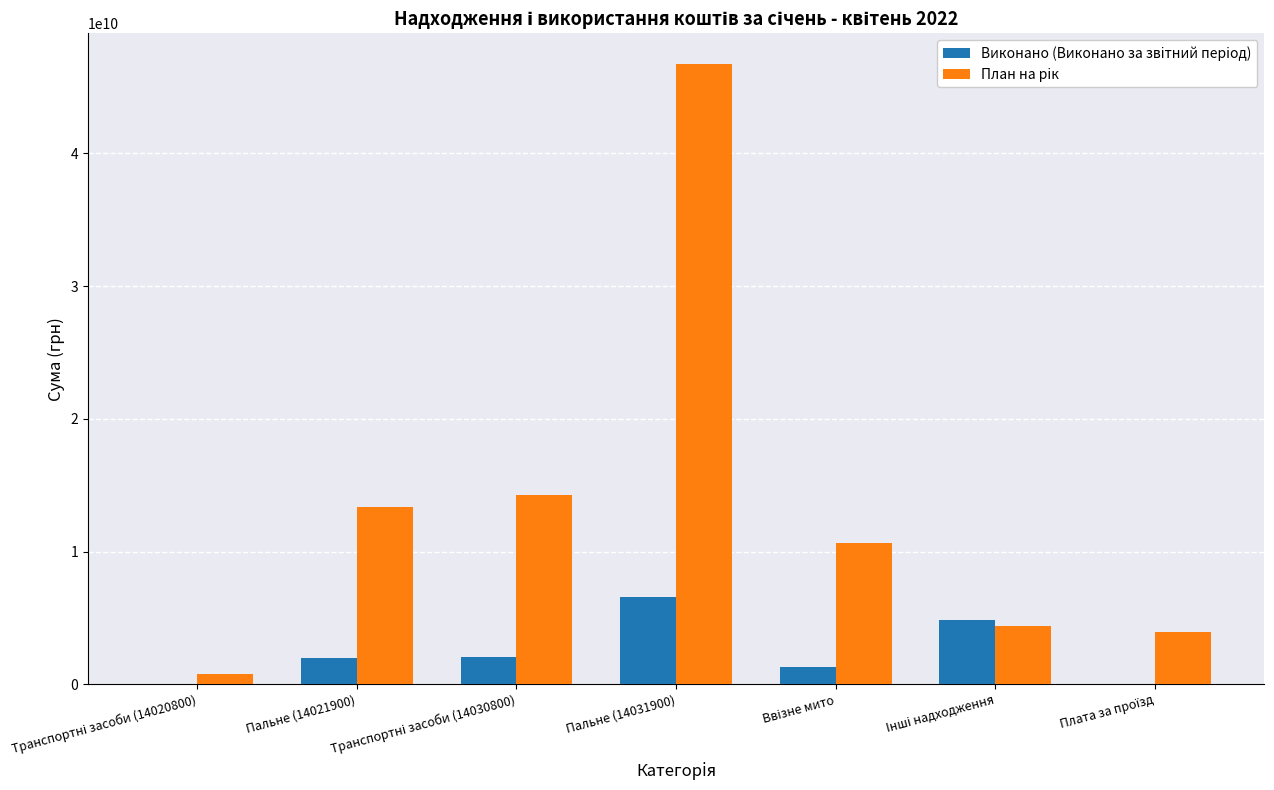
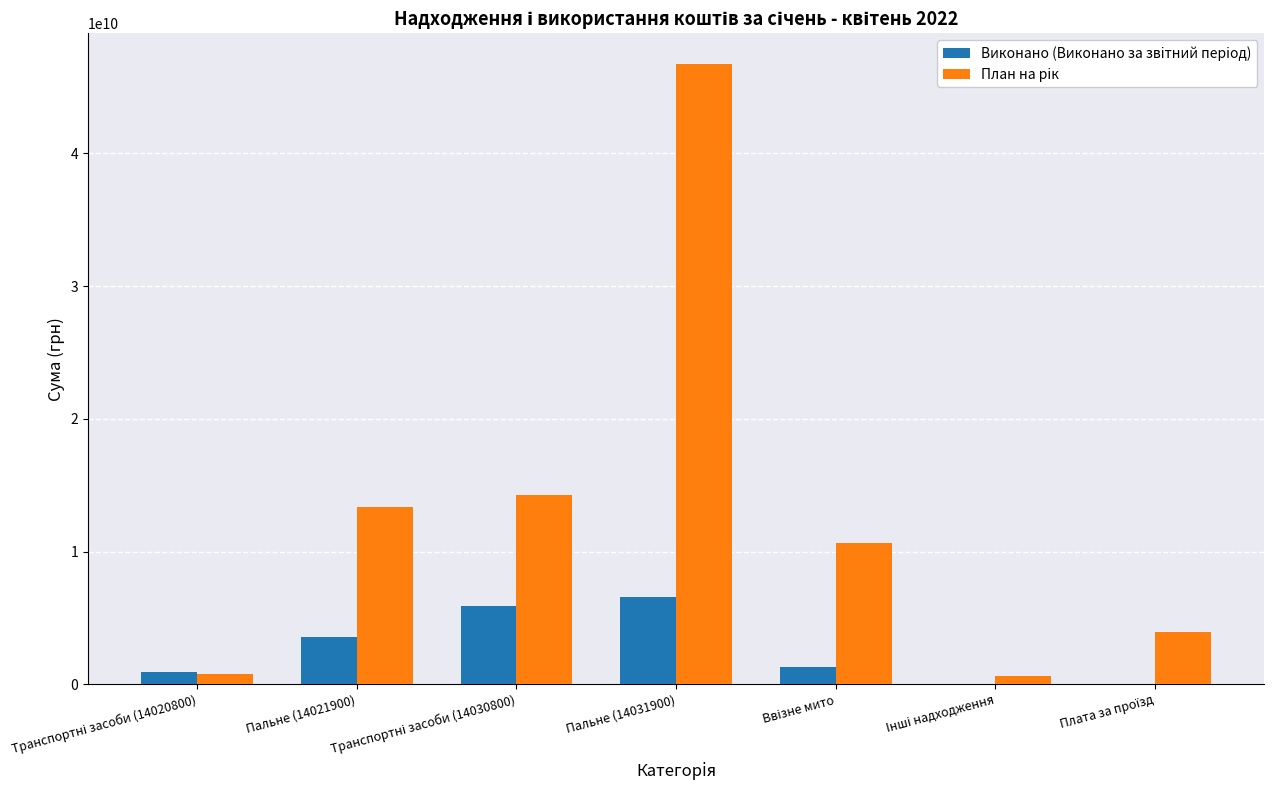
  {
    "Виконано (Виконано за звітний період)": {
-     "Транспортні засоби (14020800)": 0,
-     "Пальне (14021900)": 1900000000,
-     "Транспортні засоби (14030800)": 2000000000,
+     "Транспортні засоби (14020800)": 1000000000,
+     "Пальне (14021900)": 3600000000,
+     "Транспортні засоби (14030800)": 5900000000,
      "Пальне (14031900)": 6600000000,
      "Ввізне мито": 1300000000,
-     "Інші надходження": 4900000000
+     "Інші надходження": 0
    },
    "План на рік": {
      "Транспортні засоби (14020800)": 800000000,
      "Пальне (14021900)": 13400000000,
      "Транспортні засоби (14030800)": 14300000000,
      "Пальне (14031900)": 46700000000,
      "Ввізне мито": 10700000000,
-     "Інші надходження": 4400000000,
+     "Інші надходження": 600000000,
      "Плата за проїзд": 3900000000
    }
  }
